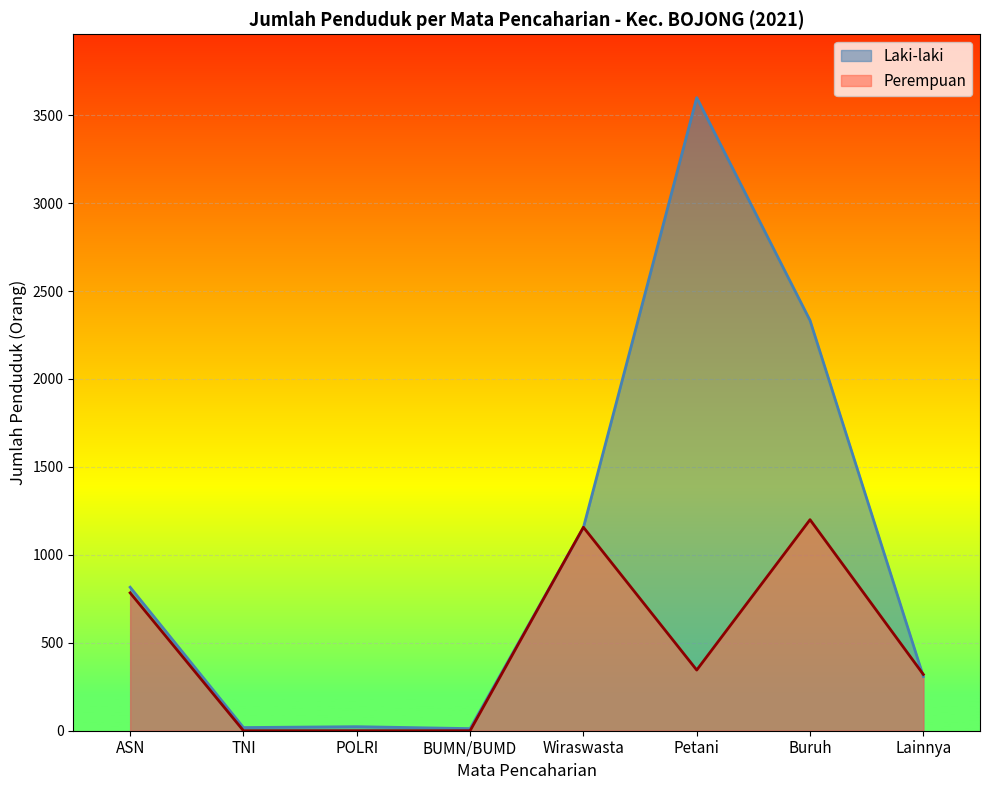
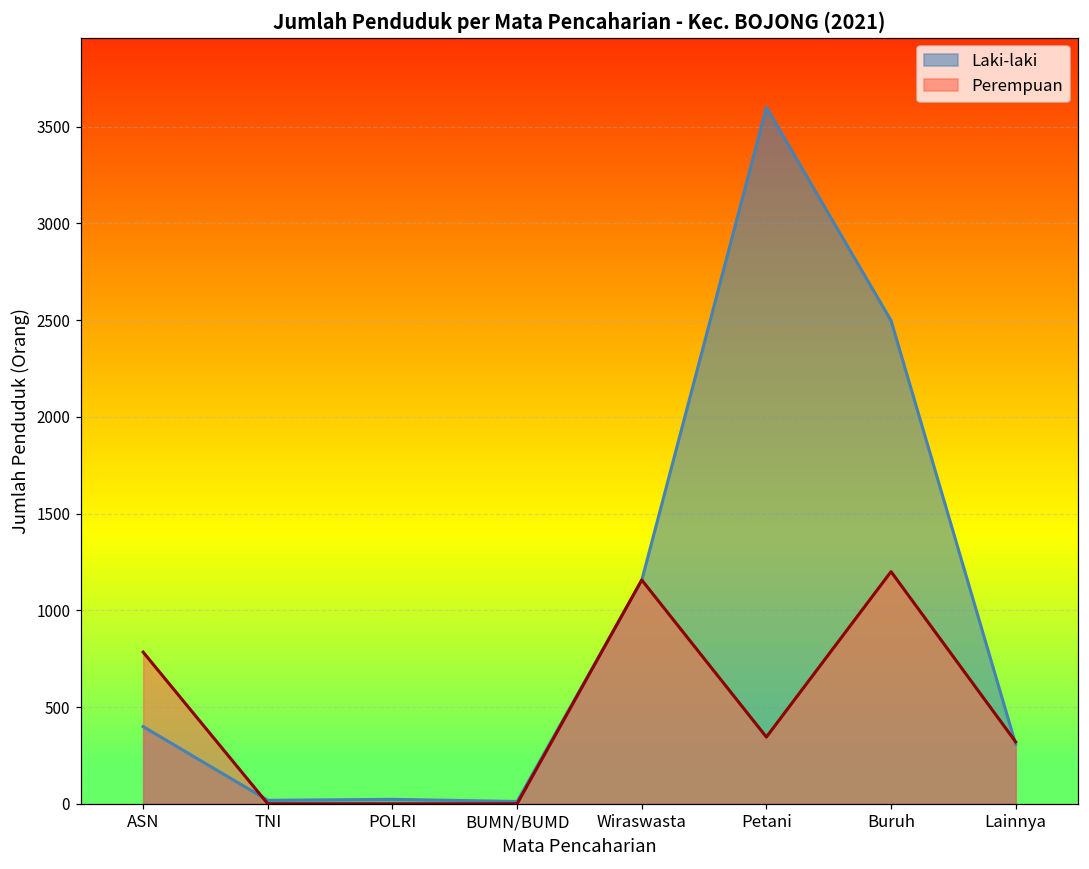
  {
    "Laki-laki": {
-     "ASN": 820,
+     "ASN": 400,
      "TNI": 20,
      "POLRI": 20,
      "Petani": 3600,
-     "Buruh": 2330
+     "Buruh": 2500
    },
    "Perempuan": {
      "ASN": 780,
      "TNI": 0,
      "POLRI": 0,
      "Petani": 350,
      "Buruh": 1200
    }
  }
